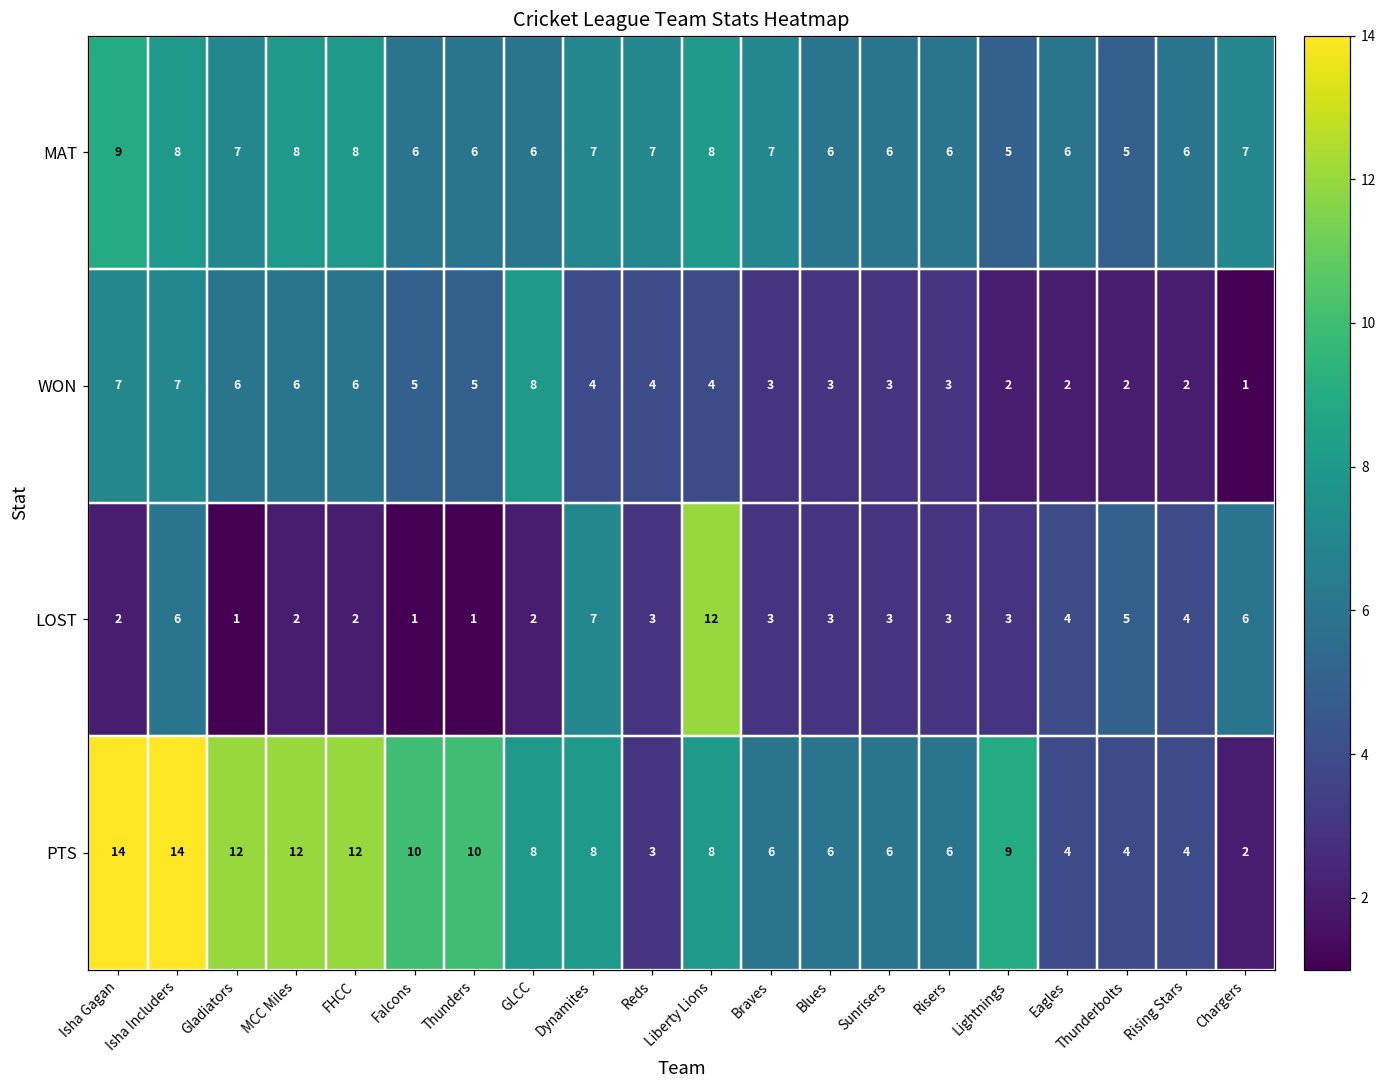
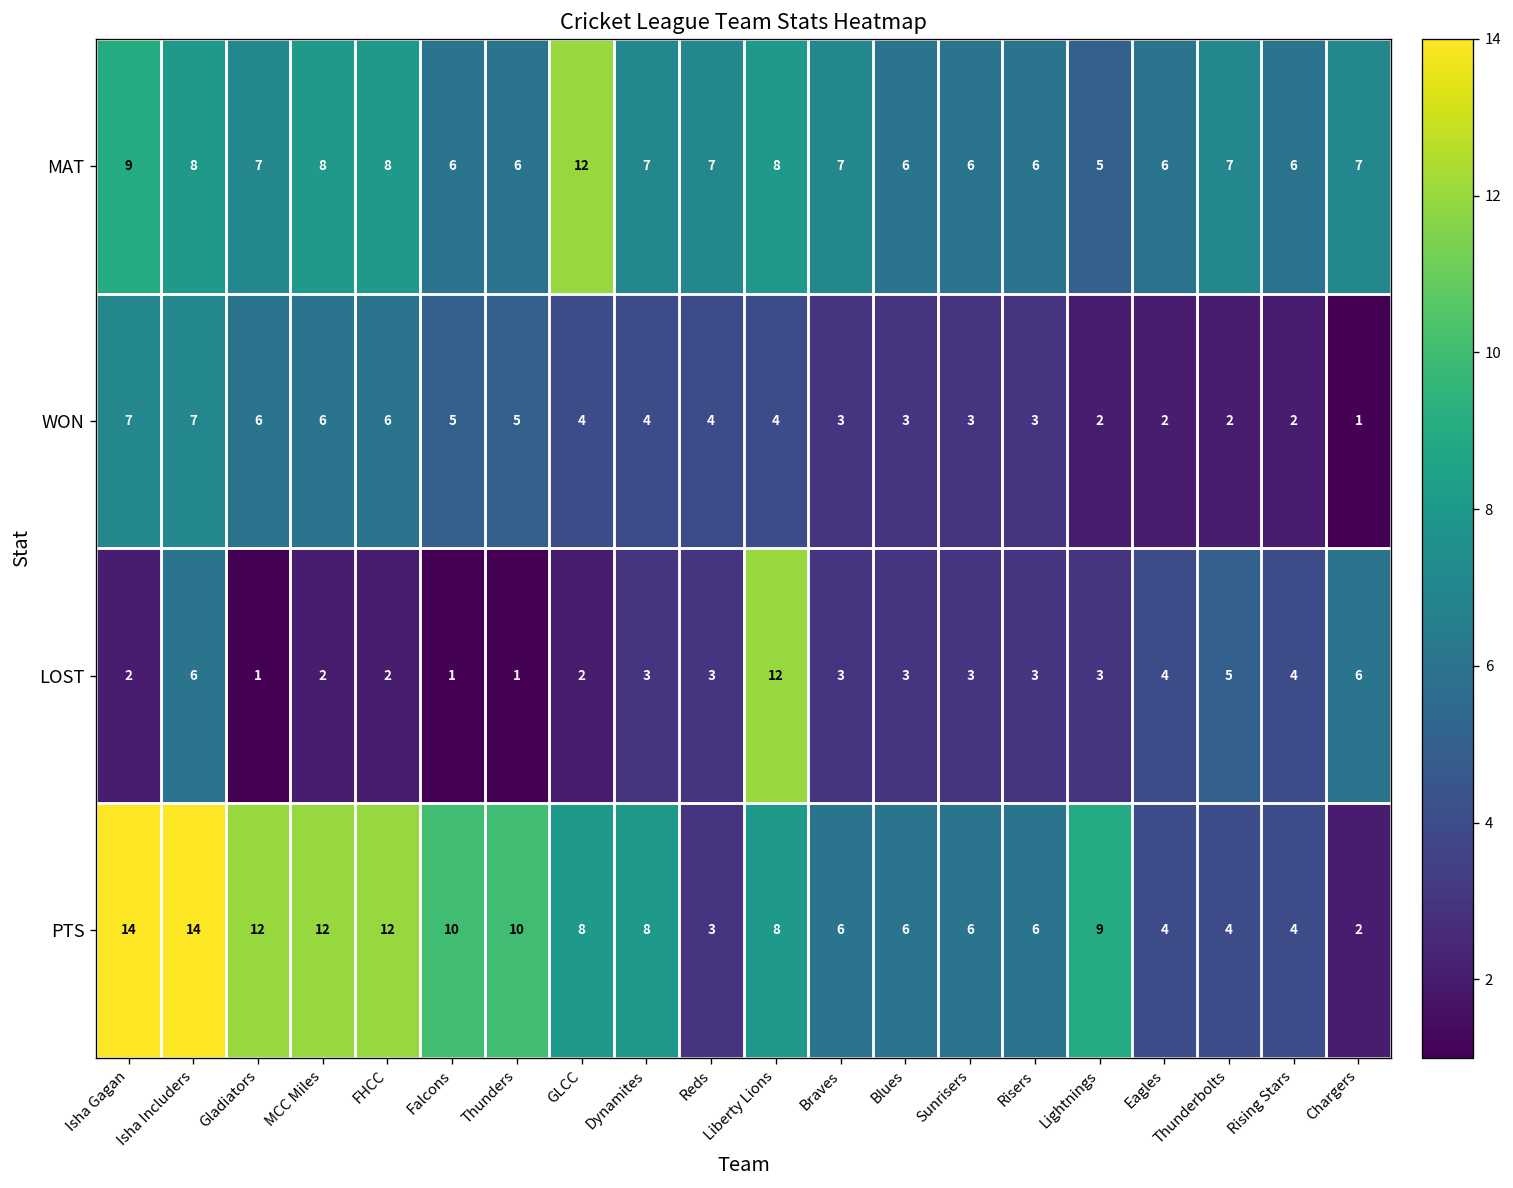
  {
    "MAT": {
      "Isha Gagan": 9,
      "Isha Includers": 8,
      "Gladiators": 7,
      "MCC Miles": 8,
      "FHCC": 8,
      "Falcons": 6,
      "Thunders": 6,
-     "GLCC": 6,
+     "GLCC": 12,
      "Dynamites": 7,
      "Reds": 7,
      "Liberty Lions": 8,
      "Braves": 7,
      "Blues": 6,
      "Sunrisers": 6,
      "Risers": 6,
      "Lightnings": 5,
      "Eagles": 6,
-     "Thunderbolts": 5,
+     "Thunderbolts": 7,
      "Rising Stars": 6,
      "Chargers": 7
    },
    "WON": {
      "Isha Gagan": 7,
      "Isha Includers": 7,
      "Gladiators": 6,
      "MCC Miles": 6,
      "FHCC": 6,
      "Falcons": 5,
      "Thunders": 5,
-     "GLCC": 8,
+     "GLCC": 4,
      "Dynamites": 4,
      "Reds": 4,
      "Liberty Lions": 4,
      "Braves": 3,
      "Blues": 3,
      "Sunrisers": 3,
      "Risers": 3,
      "Lightnings": 2,
      "Eagles": 2,
      "Thunderbolts": 2,
      "Rising Stars": 2,
      "Chargers": 1
    },
    "LOST": {
      "Isha Gagan": 2,
      "Isha Includers": 6,
      "Gladiators": 1,
      "MCC Miles": 2,
      "FHCC": 2,
      "Falcons": 1,
      "Thunders": 1,
      "GLCC": 2,
-     "Dynamites": 7,
+     "Dynamites": 3,
      "Reds": 3,
      "Liberty Lions": 12,
      "Braves": 3,
      "Blues": 3,
      "Sunrisers": 3,
      "Risers": 3,
      "Lightnings": 3,
      "Eagles": 4,
      "Thunderbolts": 5,
      "Rising Stars": 4,
      "Chargers": 6
    },
    "PTS": {
      "Isha Gagan": 14,
      "Isha Includers": 14,
      "Gladiators": 12,
      "MCC Miles": 12,
      "FHCC": 12,
      "Falcons": 10,
      "Thunders": 10,
      "GLCC": 8,
      "Dynamites": 8,
      "Reds": 3,
      "Liberty Lions": 8,
      "Braves": 6,
      "Blues": 6,
      "Sunrisers": 6,
      "Risers": 6,
      "Lightnings": 9,
      "Eagles": 4,
      "Thunderbolts": 4,
      "Rising Stars": 4,
      "Chargers": 2
    }
  }
